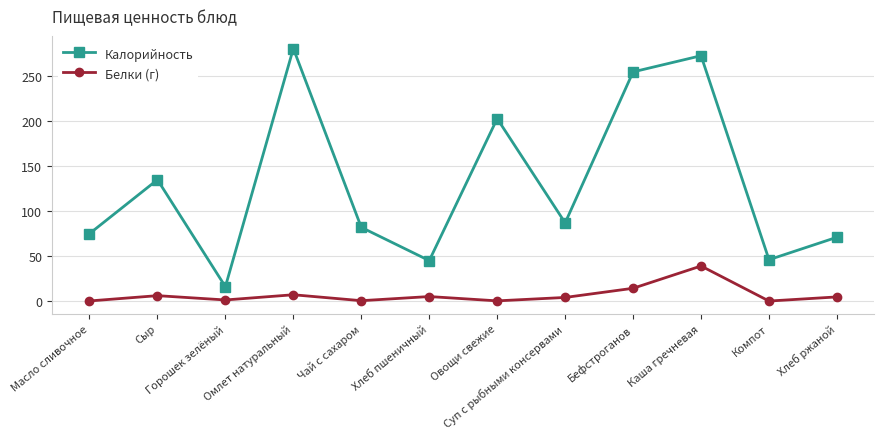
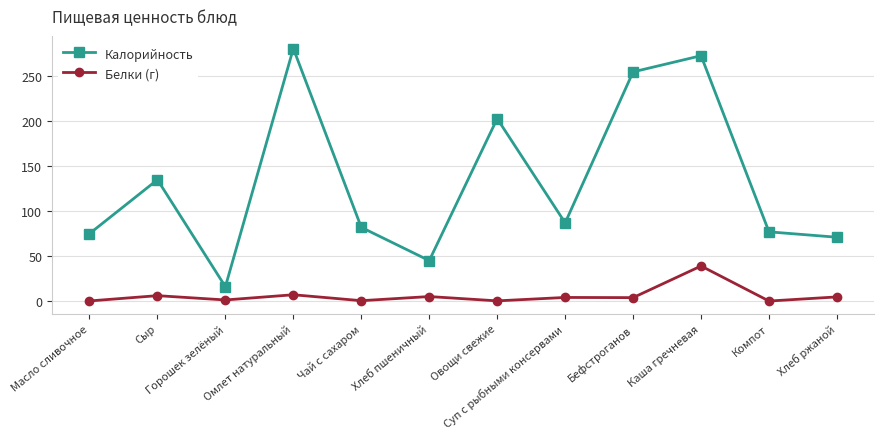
  {
    "Калорийность": {
      "Масло сливочное": 80,
      "Сыр": 140,
      "Горошек зелёный": 20,
      "Омлет натуральный": 280,
      "Чай с сахаром": 80,
      "Хлеб пшеничный": 50,
      "Овощи свежие": 200,
      "Суп с рыбными консервами": 90,
      "Бефстроганов": 260,
      "Каша гречневая": 270,
-     "Компот": 50,
+     "Компот": 80,
      "Хлеб ржаной": 70
    },
    "Белки (г)": {
      "Масло сливочное": 0,
      "Сыр": 10,
      "Горошек зелёный": 0,
      "Омлет натуральный": 10,
      "Чай с сахаром": 0,
      "Хлеб пшеничный": 10,
      "Овощи свежие": 0,
      "Суп с рыбными консервами": 0,
-     "Бефстроганов": 10,
+     "Бефстроганов": 0,
      "Каша гречневая": 40,
      "Компот": 0,
      "Хлеб ржаной": 0
    }
  }
